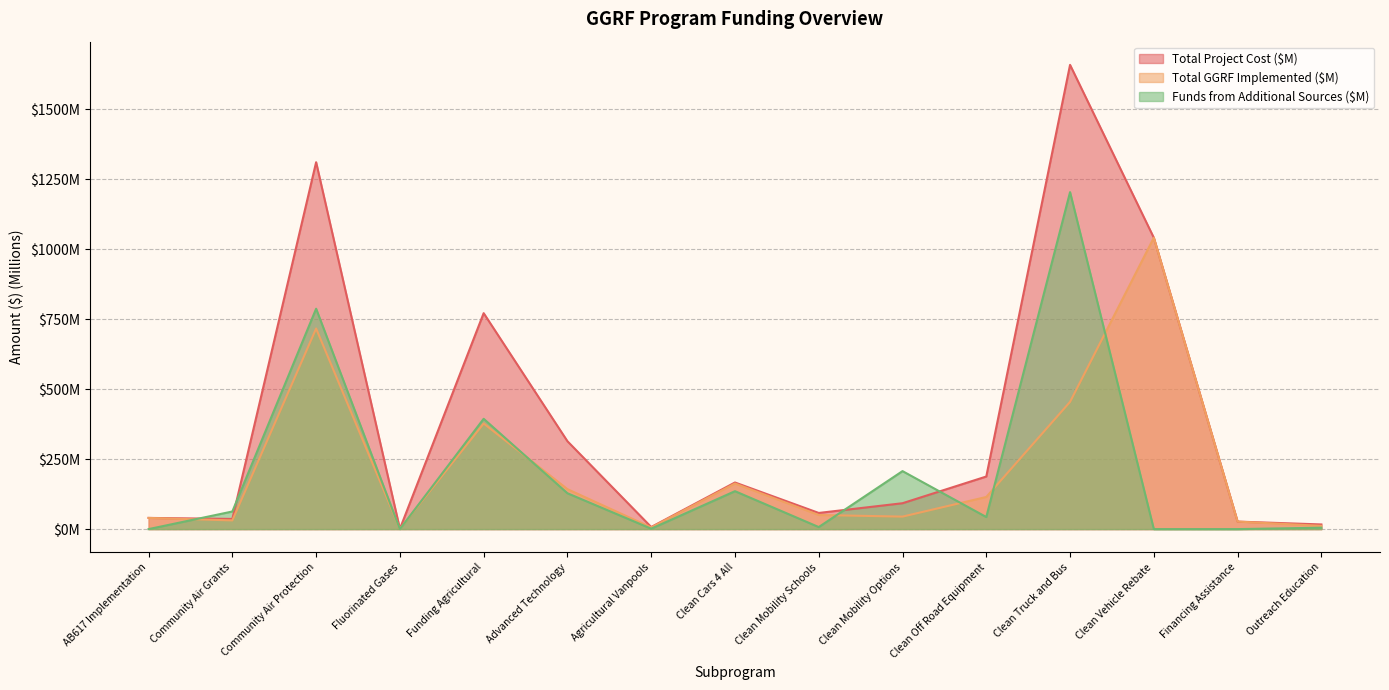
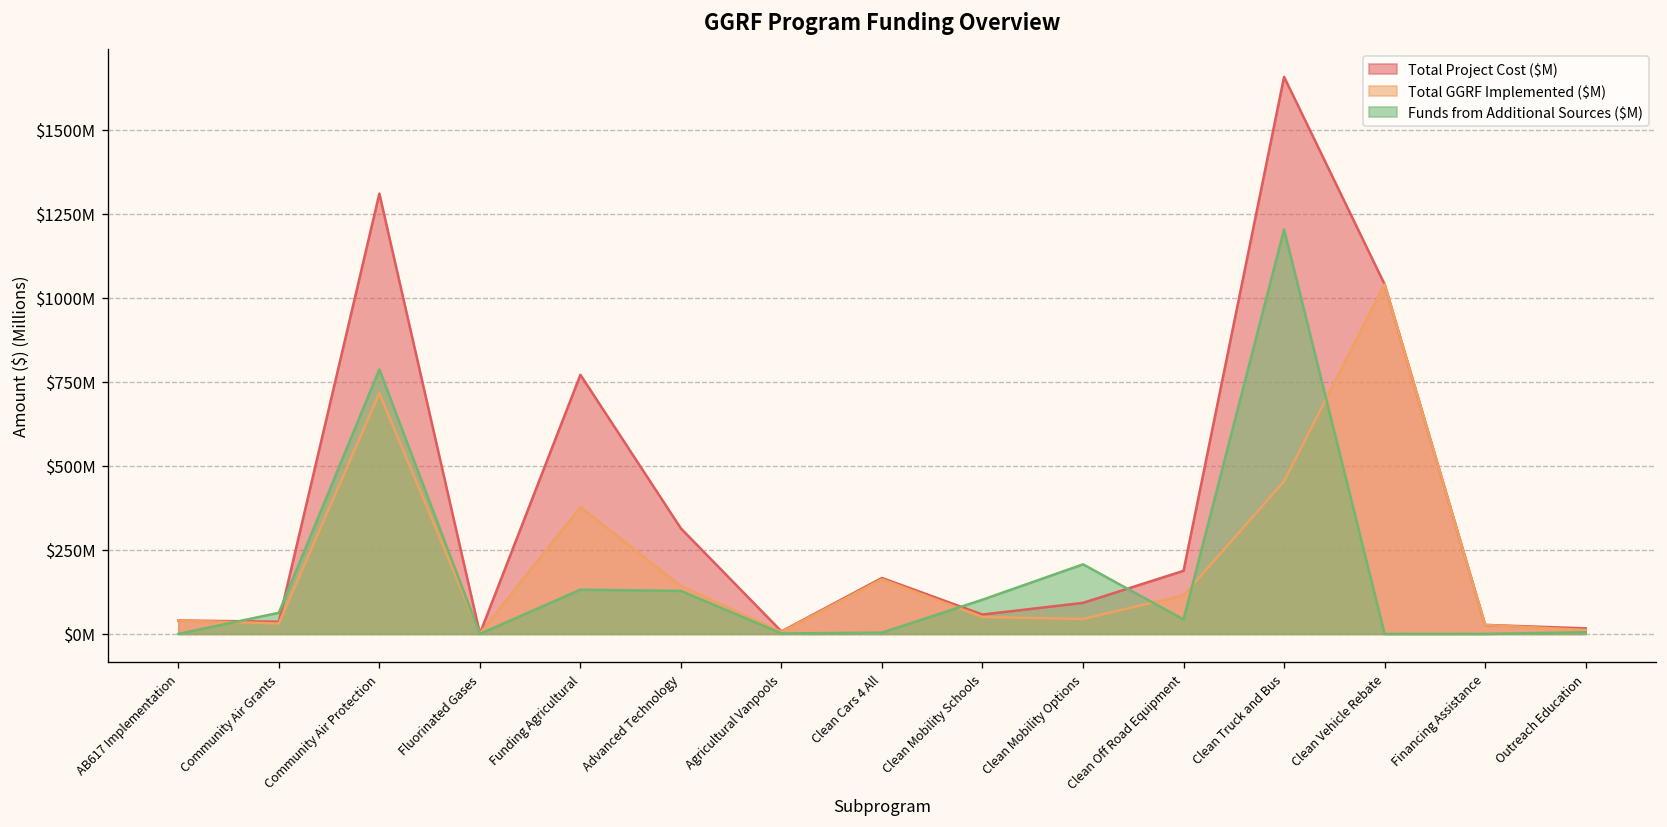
  {
    "Funds from Additional Sources ($M)": {
      "AB617 Implementation": "$0",
      "Community Air Grants": "$60000000",
      "Community Air Protection": "$790000000",
-     "Funding Agricultural": "$390000000",
+     "Funding Agricultural": "$130000000",
      "Advanced Technology": "$130000000",
-     "Clean Cars 4 All": "$140000000",
-     "Clean Mobility Schools": "$10000000",
+     "Clean Cars 4 All": "$0",
+     "Clean Mobility Schools": "$100000000",
      "Clean Mobility Options": "$210000000",
      "Clean Off Road Equipment": "$40000000",
      "Clean Truck and Bus": "$1200000000",
      "Clean Vehicle Rebate": "$0",
      "Financing Assistance": "$0"
    }
  }
